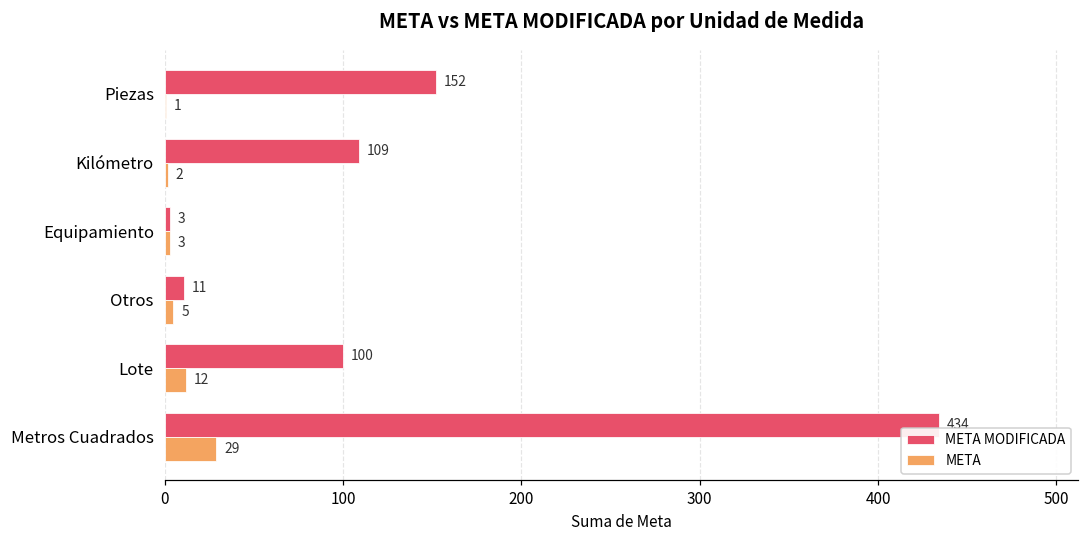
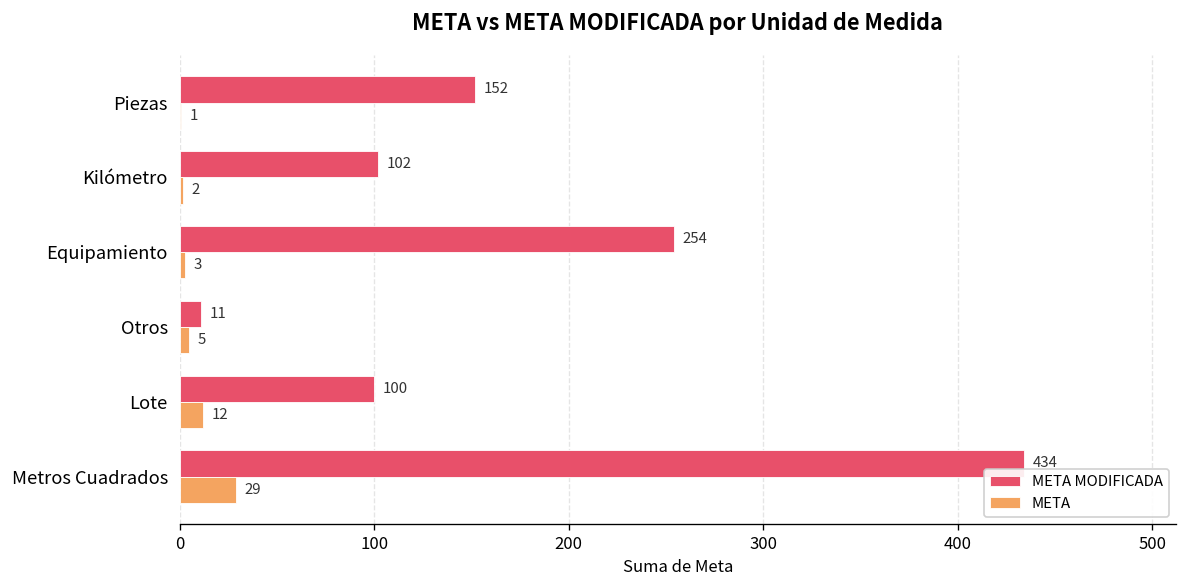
  {
    "META MODIFICADA": {
      "Piezas": 152,
-     "Kilómetro": 109,
-     "Equipamiento": 3,
+     "Kilómetro": 102,
+     "Equipamiento": 254,
      "Otros": 11,
      "Lote": 100
    },
    "META": {
      "Piezas": 1,
      "Kilómetro": 2,
      "Equipamiento": 3,
      "Otros": 5,
      "Lote": 12,
      "Metros Cuadrados": 29
    }
  }
